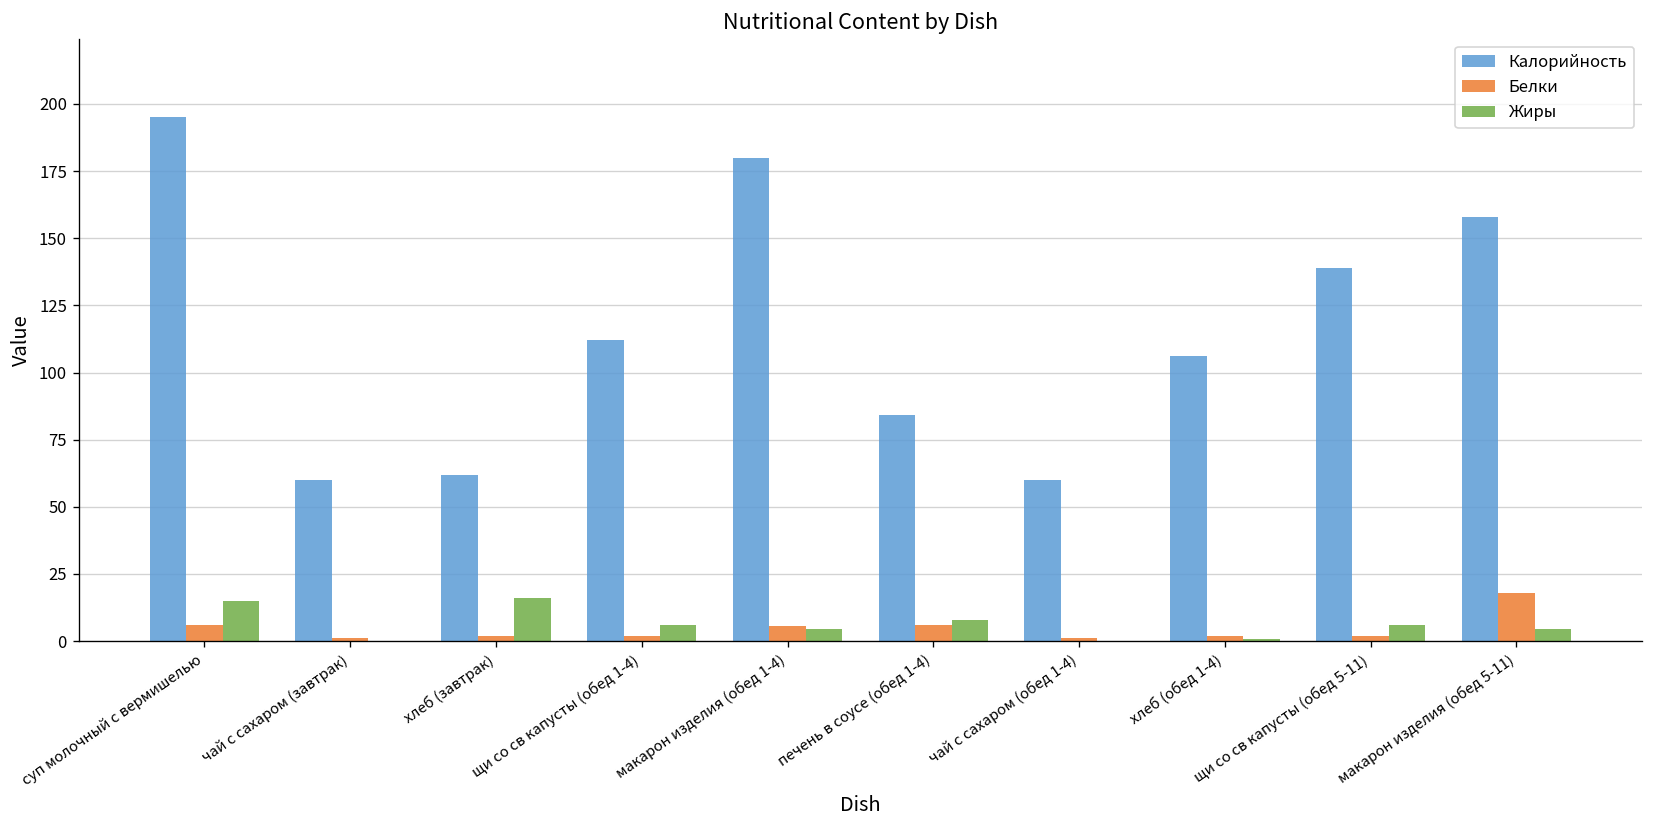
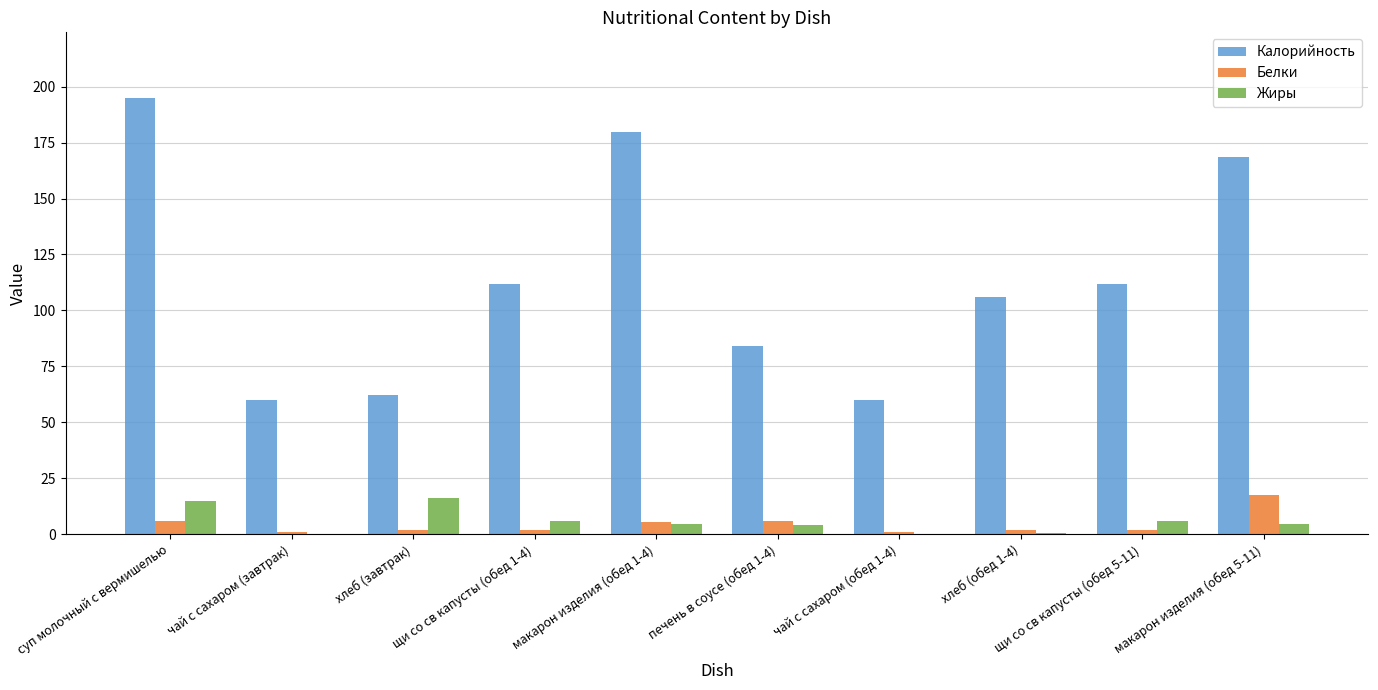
  {
    "Калорийность": {
      "суп молочный с вермишелью": 195,
      "чай с сахаром (завтрак)": 60,
      "хлеб (завтрак)": 62,
      "щи со св капусты (обед 1-4)": 112,
      "макарон изделия (обед 1-4)": 180,
      "печень в соусе (обед 1-4)": 84,
      "чай с сахаром (обед 1-4)": 60,
      "хлеб (обед 1-4)": 106,
-     "щи со св капусты (обед 5-11)": 139,
-     "макарон изделия (обед 5-11)": 158
+     "щи со св капусты (обед 5-11)": 112,
+     "макарон изделия (обед 5-11)": 168
    },
    "Белки": {
      "суп молочный с вермишелью": 6,
      "хлеб (завтрак)": 2,
      "щи со св капусты (обед 1-4)": 2,
      "макарон изделия (обед 1-4)": 6,
      "печень в соусе (обед 1-4)": 6,
      "хлеб (обед 1-4)": 2,
      "щи со св капусты (обед 5-11)": 2,
      "макарон изделия (обед 5-11)": 18
    },
    "Жиры": {
      "суп молочный с вермишелью": 15,
      "чай с сахаром (завтрак)": 0,
      "хлеб (завтрак)": 16,
      "щи со св капусты (обед 1-4)": 6,
      "макарон изделия (обед 1-4)": 5,
-     "печень в соусе (обед 1-4)": 8,
+     "печень в соусе (обед 1-4)": 4,
      "чай с сахаром (обед 1-4)": 0,
      "щи со св капусты (обед 5-11)": 6,
      "макарон изделия (обед 5-11)": 5
    }
  }
